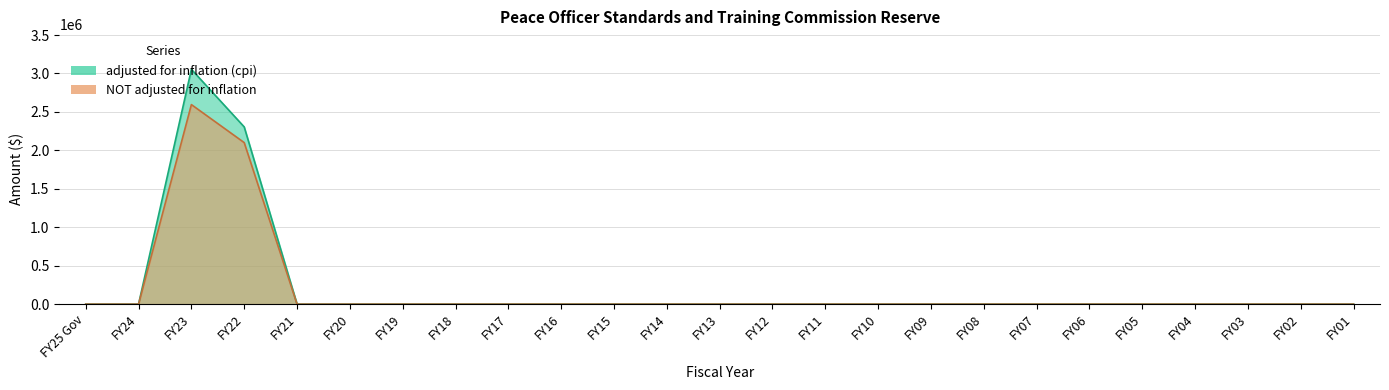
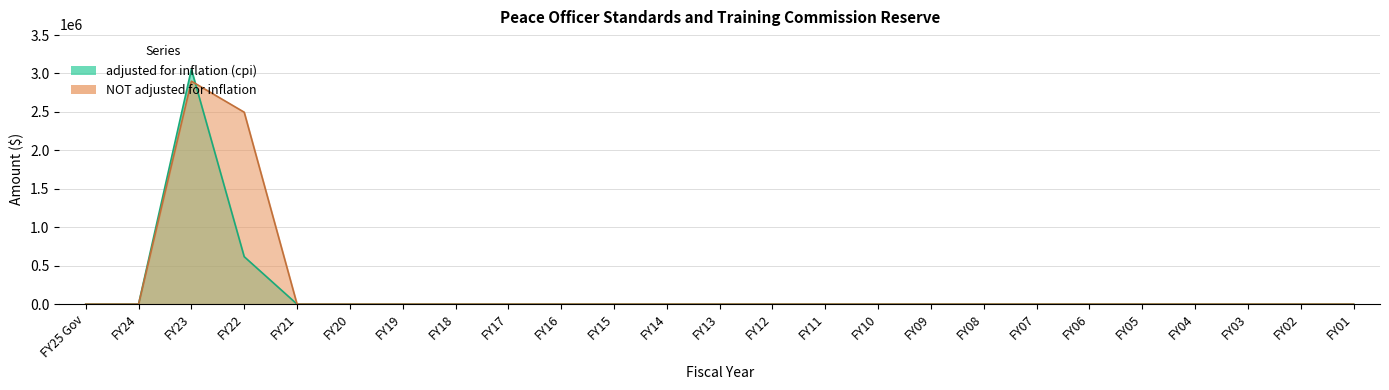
  {
    "adjusted for inflation (cpi)": {
      "FY23": 3100000,
-     "FY22": 2300000
+     "FY22": 600000
    },
    "NOT adjusted for inflation": {
-     "FY23": 2600000,
-     "FY22": 2100000
+     "FY23": 2900000,
+     "FY22": 2500000
    }
  }
